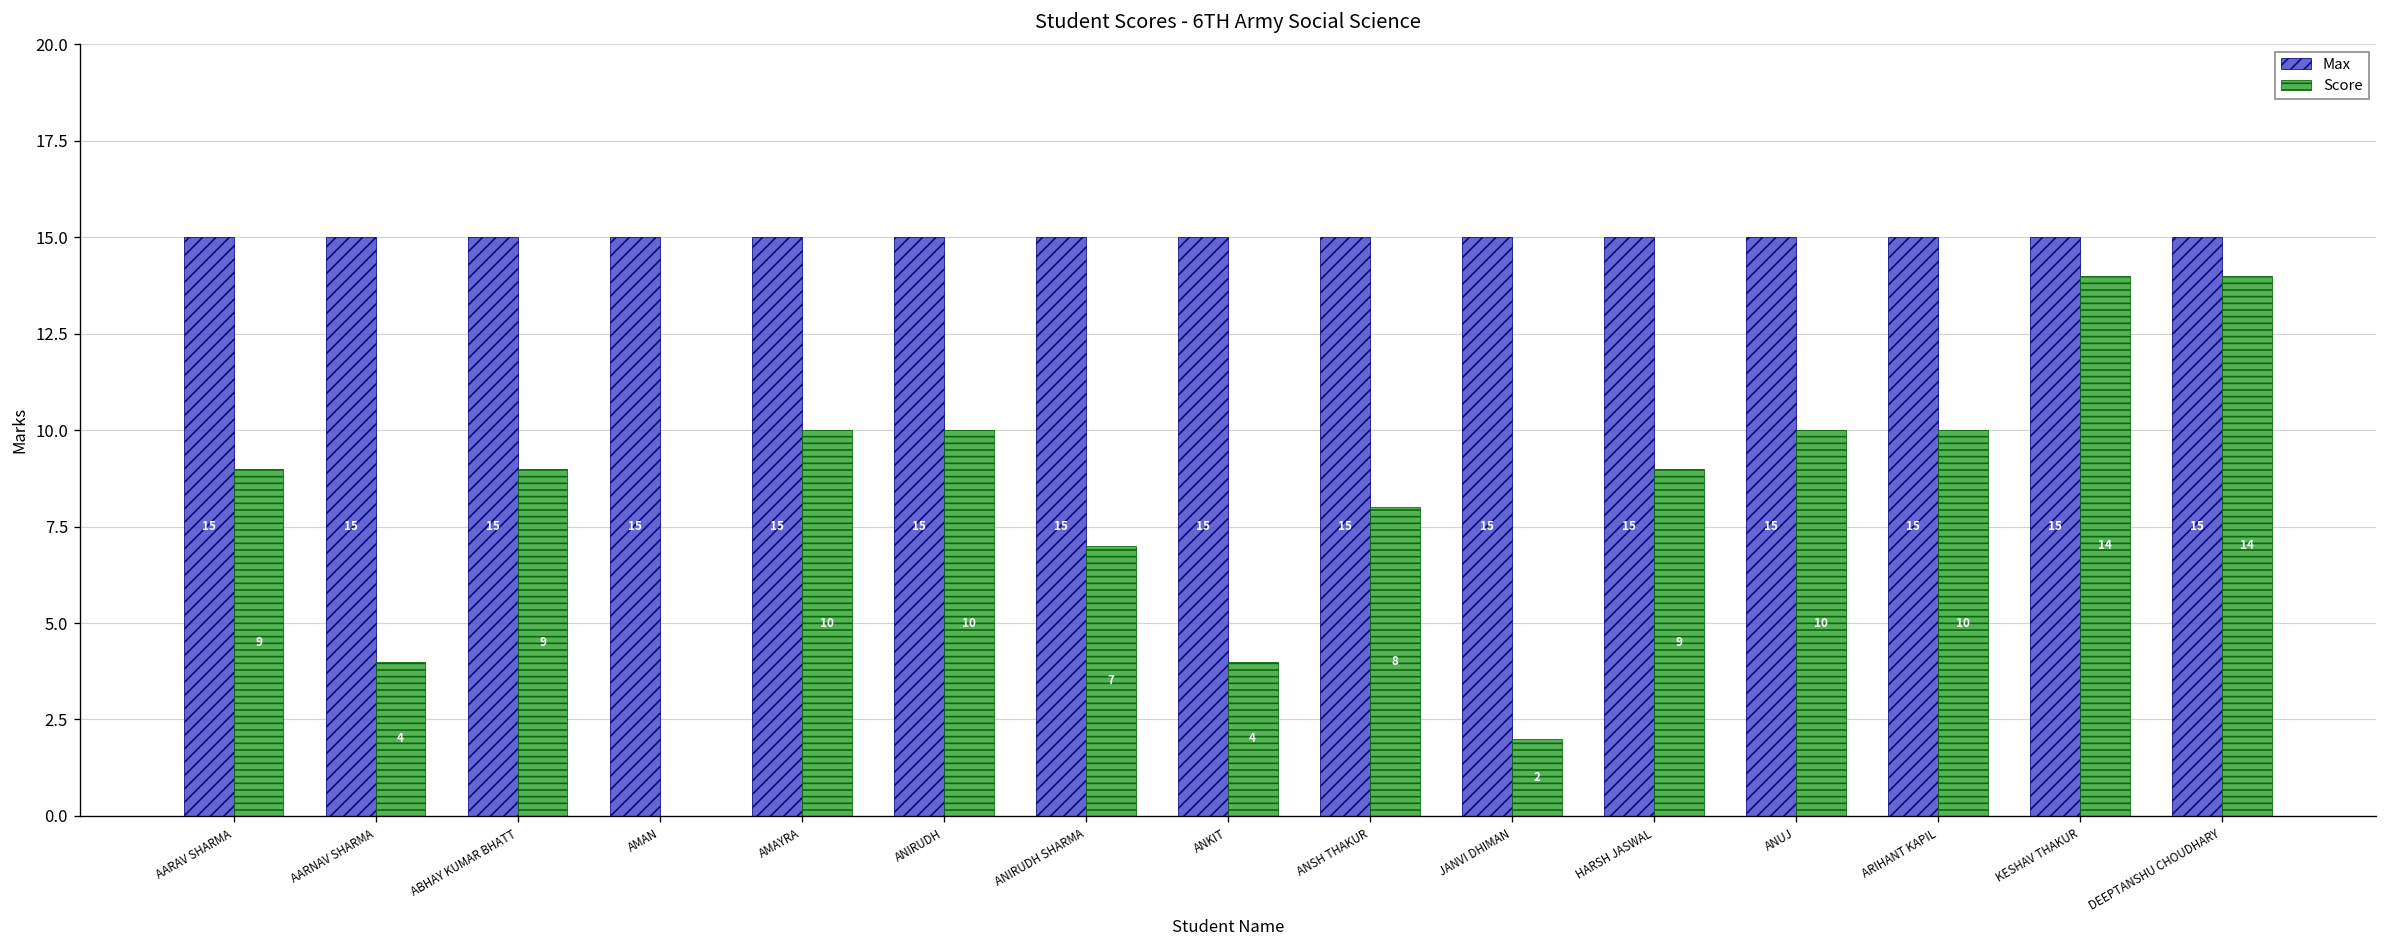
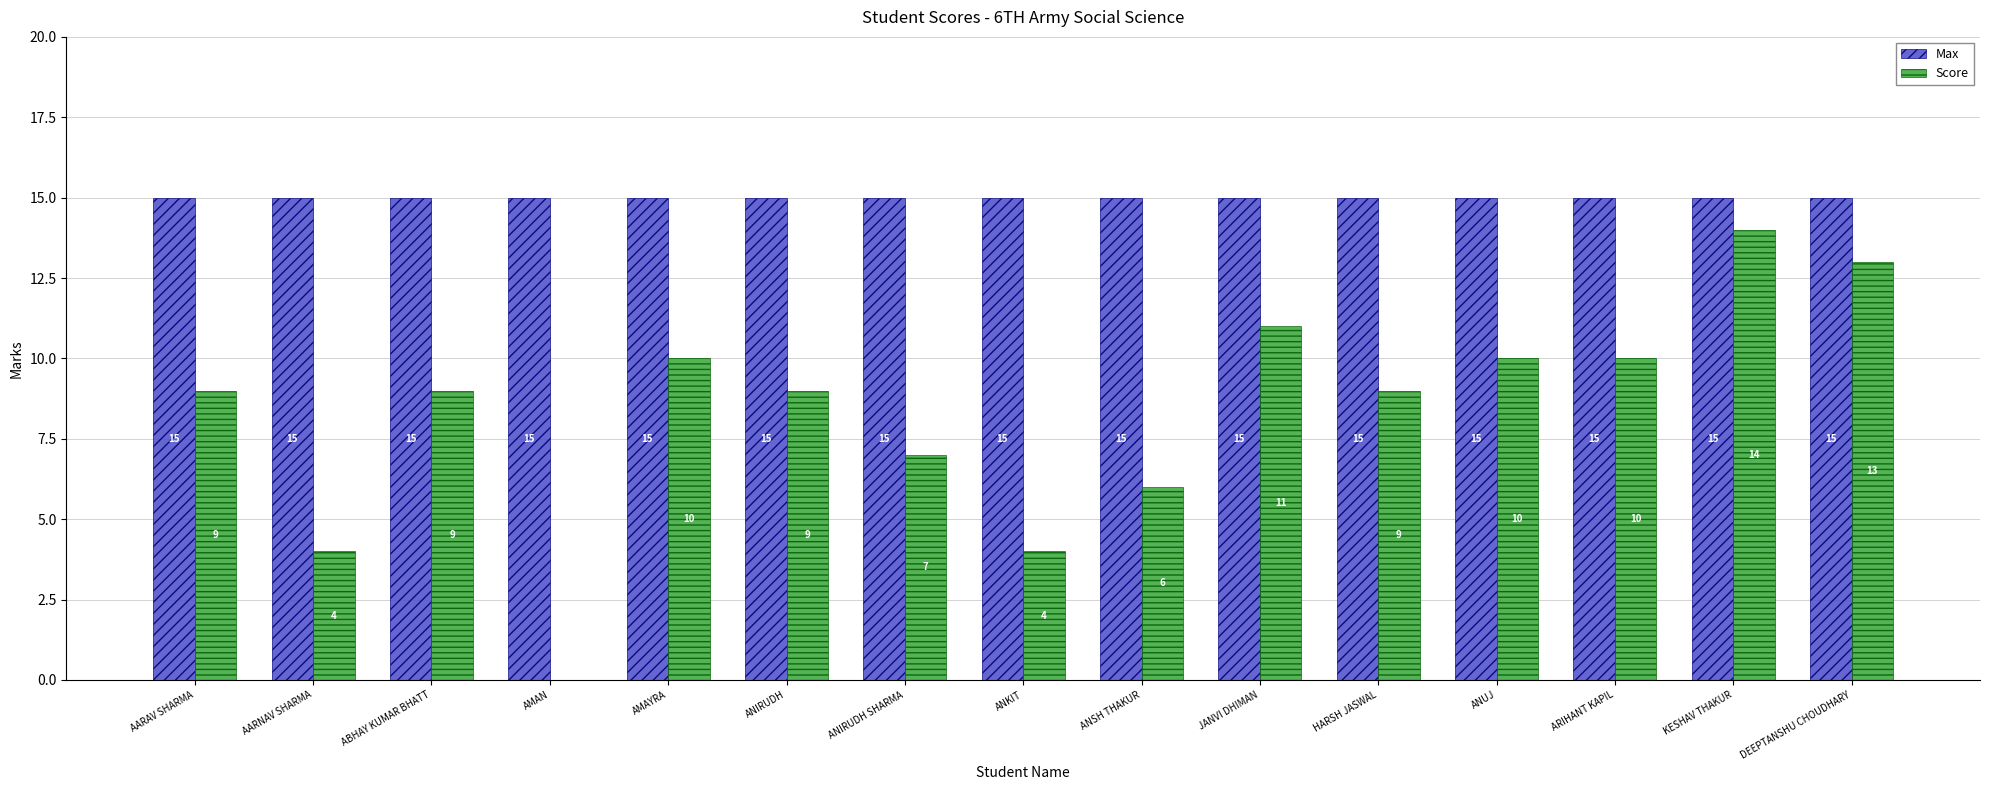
  {
    "Max": {
      "AARAV SHARMA": 15,
      "AARNAV SHARMA": 15,
      "ABHAY KUMAR BHATT": 15,
      "AMAN": 15,
      "AMAYRA": 15,
      "ANIRUDH": 15,
      "ANIRUDH SHARMA": 15,
      "ANKIT": 15,
      "ANSH THAKUR": 15,
      "JANVI DHIMAN": 15,
      "HARSH JASWAL": 15,
      "ANUJ": 15,
      "ARIHANT KAPIL": 15,
      "KESHAV THAKUR": 15,
      "DEEPTANSHU CHOUDHARY": 15
    },
    "Score": {
      "AARAV SHARMA": 9,
      "AARNAV SHARMA": 4,
      "ABHAY KUMAR BHATT": 9,
      "AMAYRA": 10,
-     "ANIRUDH": 10,
+     "ANIRUDH": 9,
      "ANIRUDH SHARMA": 7,
      "ANKIT": 4,
-     "ANSH THAKUR": 8,
-     "JANVI DHIMAN": 2,
+     "ANSH THAKUR": 6,
+     "JANVI DHIMAN": 11,
      "HARSH JASWAL": 9,
      "ANUJ": 10,
      "ARIHANT KAPIL": 10,
      "KESHAV THAKUR": 14,
-     "DEEPTANSHU CHOUDHARY": 14
+     "DEEPTANSHU CHOUDHARY": 13
    }
  }
